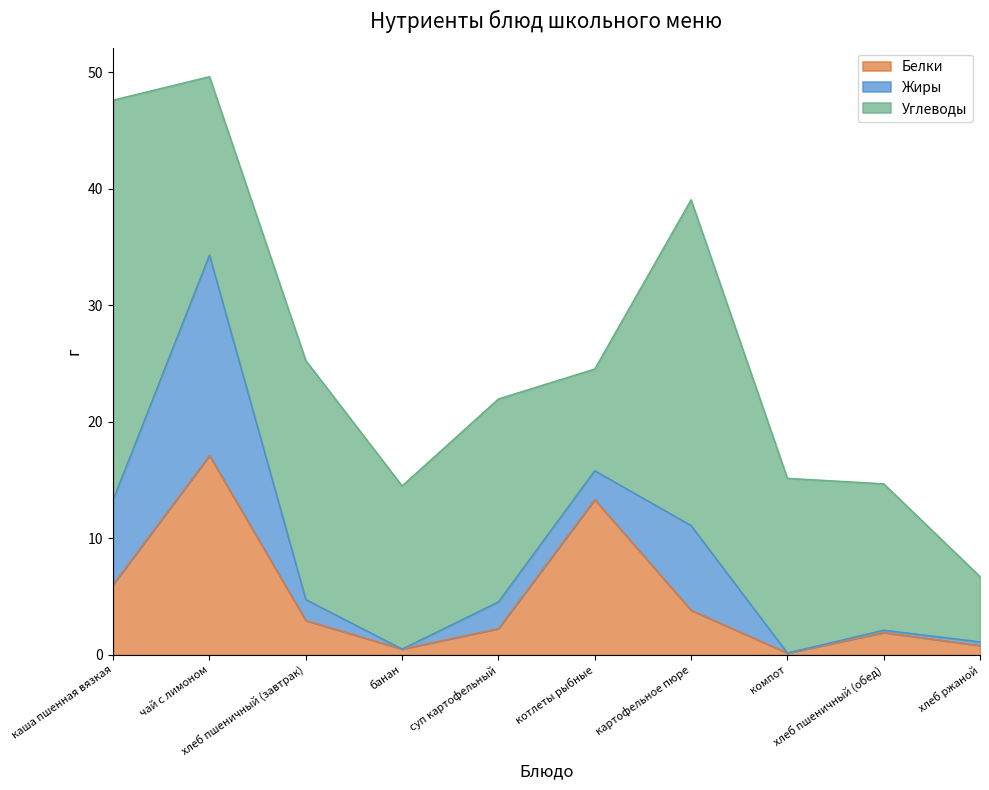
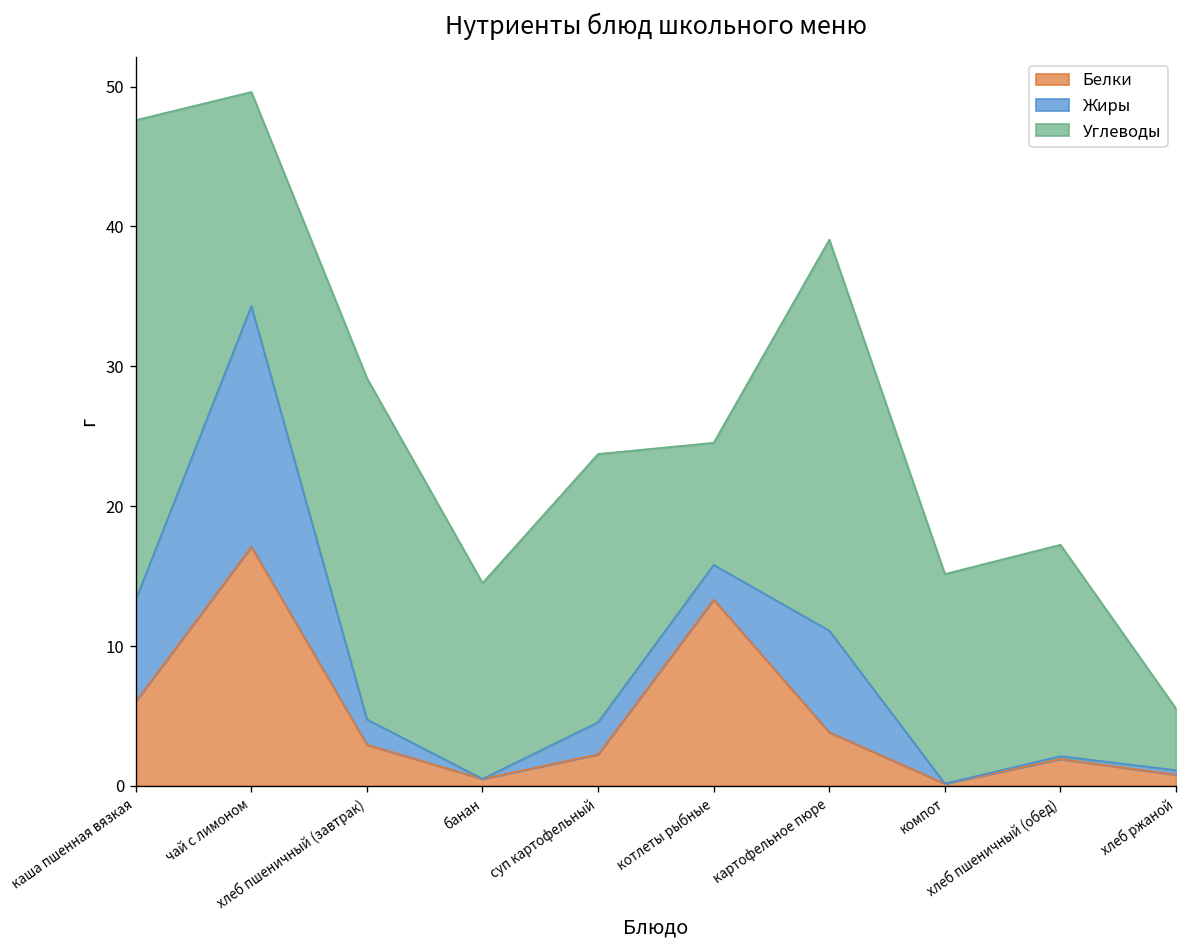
  {
    "Белки": {
      "каша пшенная вязкая": 6.0,
      "чай с лимоном": 17.1,
      "хлеб пшеничный (завтрак)": 3.0,
      "суп картофельный": 2.3,
      "котлеты рыбные": 13.3,
      "картофельное пюре": 3.8,
      "хлеб ржаной": 0.8
    },
    "Жиры": {
      "каша пшенная вязкая": 7.3,
      "чай с лимоном": 17.2,
      "хлеб пшеничный (завтрак)": 1.8,
      "суп картофельный": 2.3,
      "котлеты рыбные": 2.5,
      "картофельное пюре": 7.3,
      "хлеб ржаной": 0.3
    },
    "Углеводы": {
      "каша пшенная вязкая": 34.3,
      "чай с лимоном": 15.3,
-     "хлеб пшеничный (завтрак)": 20.5,
+     "хлеб пшеничный (завтрак)": 24.4,
      "банан": 14.0,
-     "суп картофельный": 17.4,
+     "суп картофельный": 19.2,
      "котлеты рыбные": 8.7,
      "картофельное пюре": 27.9,
      "компот": 15.0,
-     "хлеб пшеничный (обед)": 12.6,
-     "хлеб ржаной": 5.6
+     "хлеб пшеничный (обед)": 15.1,
+     "хлеб ржаной": 4.4
    }
  }
